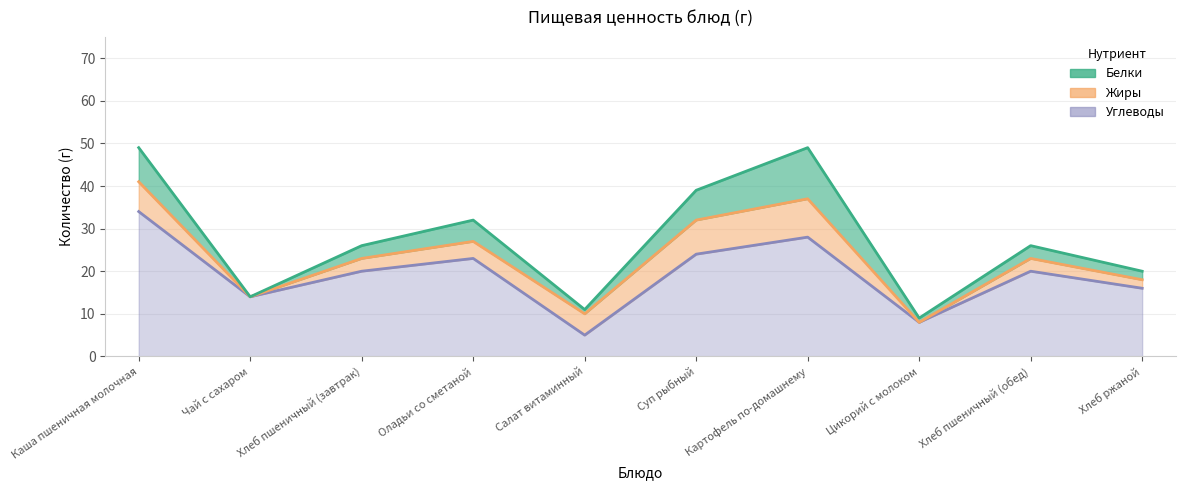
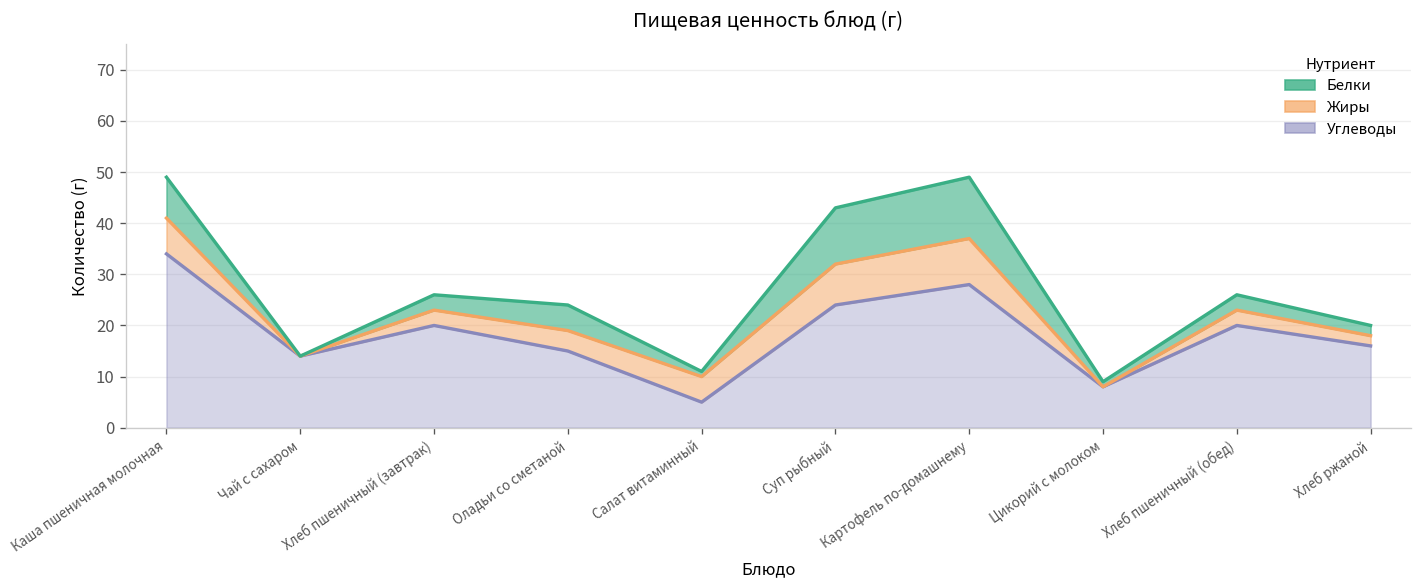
  {
    "Углеводы": {
      "Каша пшеничная молочная": 34,
      "Хлеб пшеничный (завтрак)": 20,
-     "Оладьи со сметаной": 23,
+     "Оладьи со сметаной": 15,
      "Салат витаминный": 5,
      "Суп рыбный": 24,
      "Картофель по-домашнему": 28,
      "Хлеб пшеничный (обед)": 20,
      "Хлеб ржаной": 16
    },
    "Жиры": {
      "Каша пшеничная молочная": 7,
      "Хлеб пшеничный (завтрак)": 3,
      "Оладьи со сметаной": 4,
      "Салат витаминный": 5,
      "Суп рыбный": 8,
      "Картофель по-домашнему": 9,
      "Хлеб пшеничный (обед)": 3,
      "Хлеб ржаной": 2
    },
    "Белки": {
      "Каша пшеничная молочная": 8,
      "Хлеб пшеничный (завтрак)": 3,
      "Оладьи со сметаной": 5,
      "Салат витаминный": 1,
-     "Суп рыбный": 7,
+     "Суп рыбный": 11,
      "Картофель по-домашнему": 12,
      "Цикорий с молоком": 1,
      "Хлеб пшеничный (обед)": 3,
      "Хлеб ржаной": 2
    }
  }
